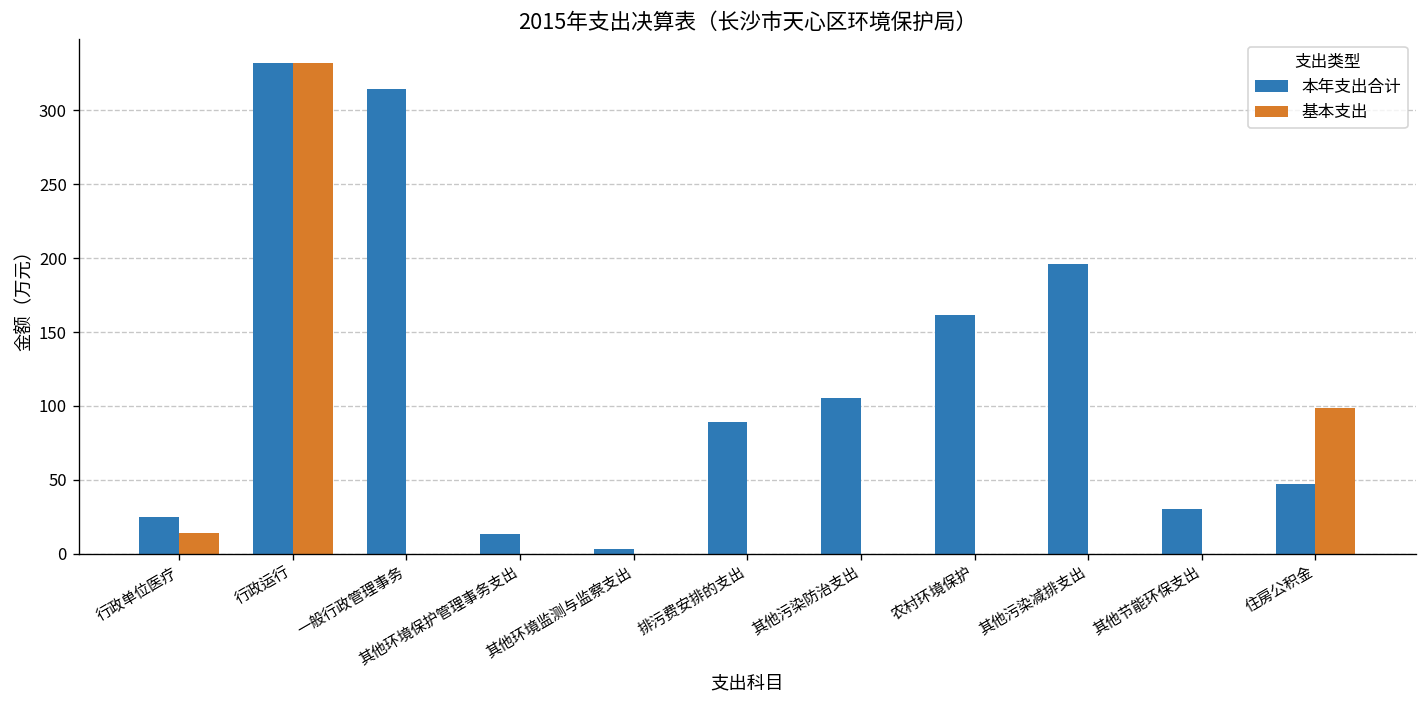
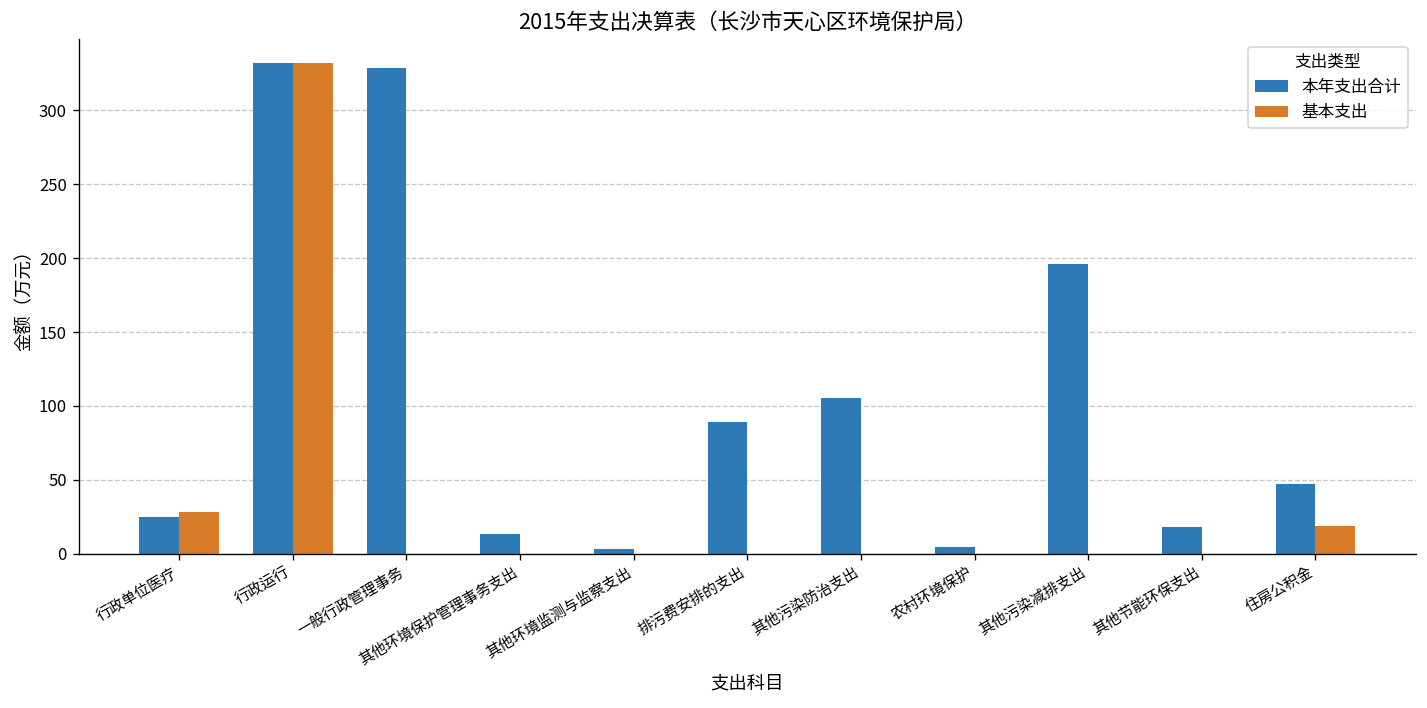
  {
    "本年支出合计": {
      "行政单位医疗": 25,
      "行政运行": 332,
-     "一般行政管理事务": 314,
+     "一般行政管理事务": 329,
      "其他环境保护管理事务支出": 13,
      "其他环境监测与监察支出": 4,
      "排污费安排的支出": 89,
      "其他污染防治支出": 105,
-     "农村环境保护": 162,
+     "农村环境保护": 5,
      "其他污染减排支出": 196,
-     "其他节能环保支出": 30,
+     "其他节能环保支出": 18,
      "住房公积金": 47
    },
    "基本支出": {
-     "行政单位医疗": 14,
+     "行政单位医疗": 29,
      "行政运行": 332,
      "一般行政管理事务": 0,
      "其他环境保护管理事务支出": 0,
      "其他环境监测与监察支出": 0,
      "排污费安排的支出": 0,
      "其他污染防治支出": 0,
      "农村环境保护": 0,
      "其他污染减排支出": 0,
      "其他节能环保支出": 0,
-     "住房公积金": 98
+     "住房公积金": 19
    }
  }
